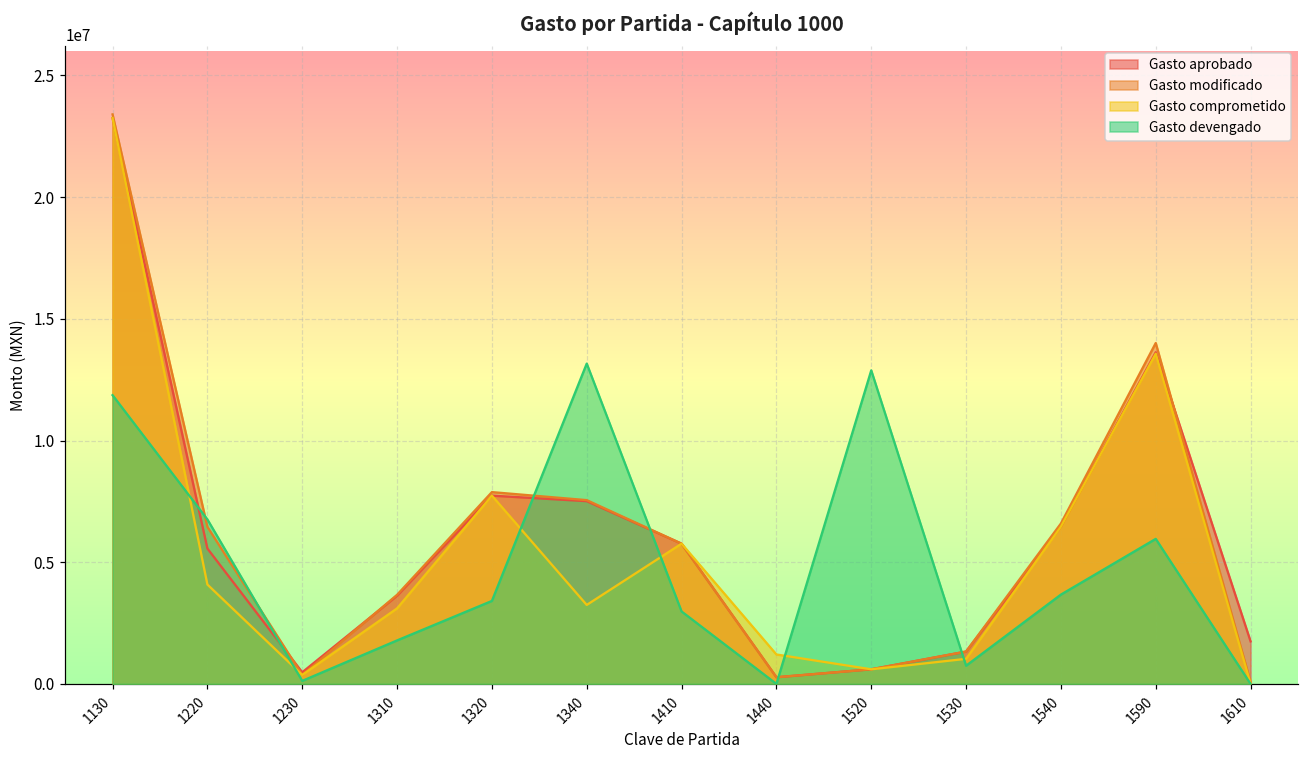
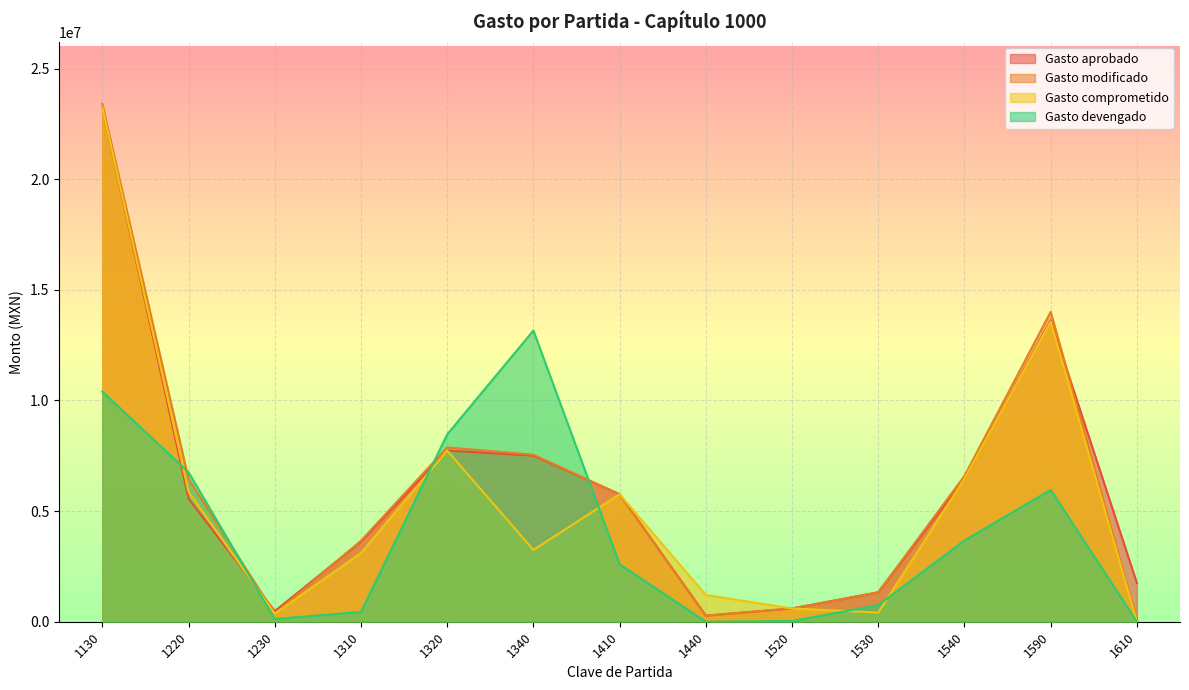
  {
    "Gasto comprometido": {
-     "1220": 4100000,
+     "1220": 5900000,
      "1310": 3100000,
      "1340": 3200000,
      "1440": 1200000,
-     "1530": 1000000
+     "1530": 400000
    },
    "Gasto devengado": {
-     "1130": 11900000,
+     "1130": 10400000,
      "1220": 6800000,
      "1230": 100000,
-     "1310": 1800000,
-     "1320": 3400000,
+     "1310": 400000,
+     "1320": 8500000,
      "1340": 13200000,
-     "1410": 3000000,
+     "1410": 2600000,
      "1440": 0,
-     "1520": 12900000,
+     "1520": 0,
      "1530": 700000,
      "1540": 3700000,
      "1590": 6000000
    }
  }
